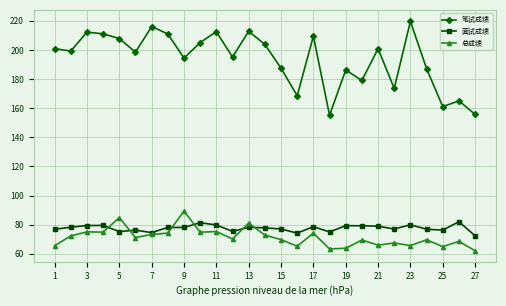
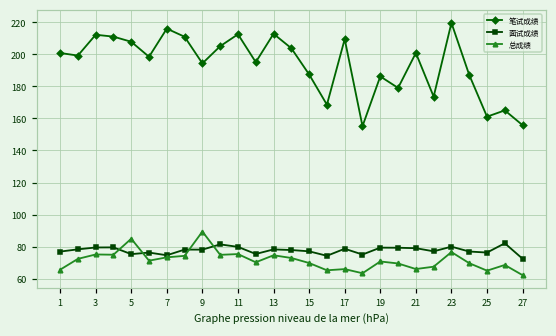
  {
    "总成绩": {
      "1": 66,
      "3": 75,
      "5": 85,
      "9": 89,
      "11": 75,
-     "13": 81,
+     "13": 75,
      "15": 70,
-     "17": 74,
-     "19": 64,
+     "17": 66,
+     "19": 71,
      "21": 66,
-     "23": 66,
+     "23": 77,
      "25": 65,
      "27": 62
    }
  }
